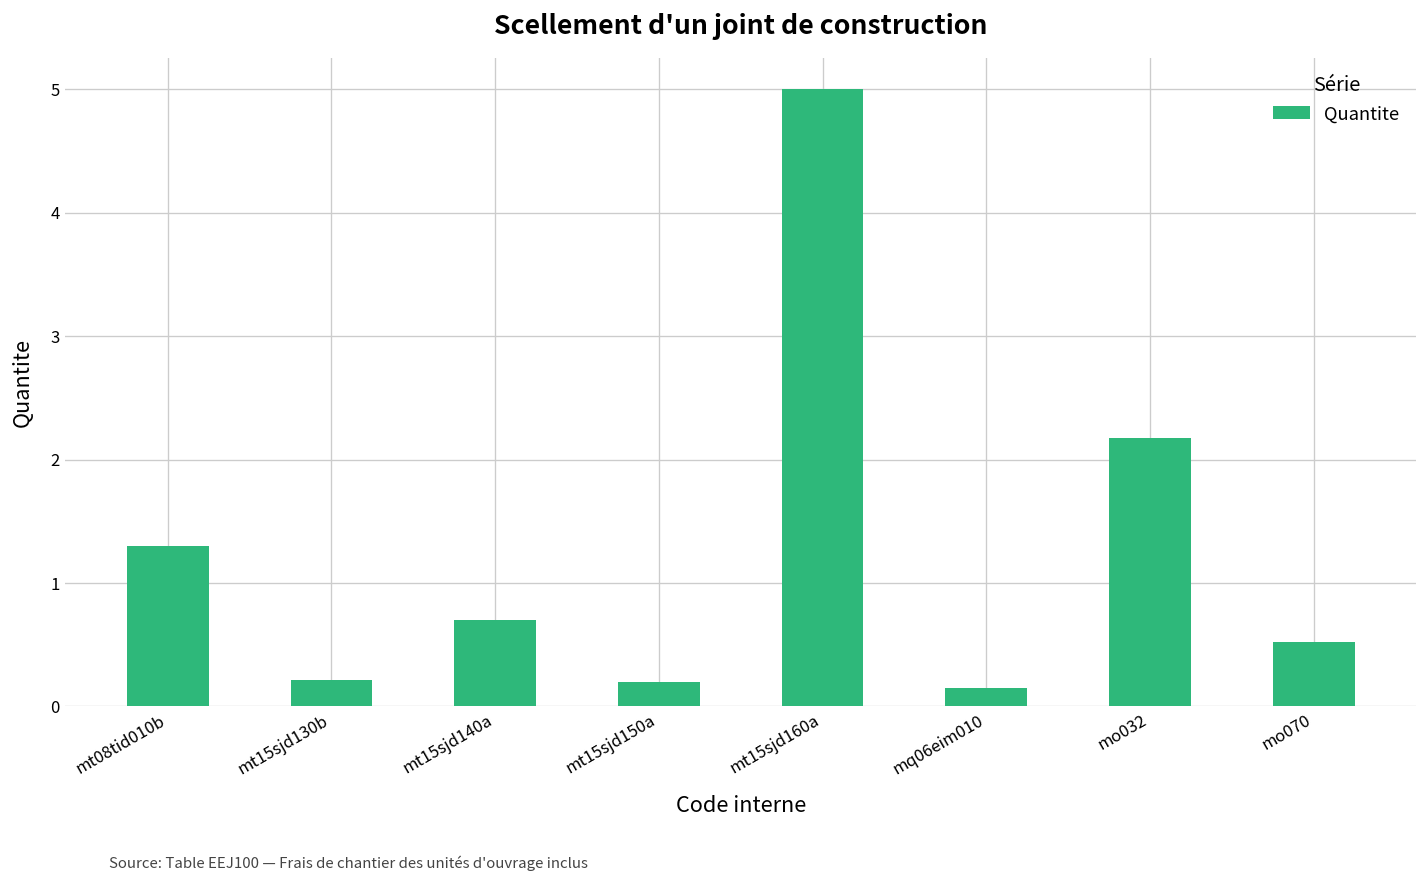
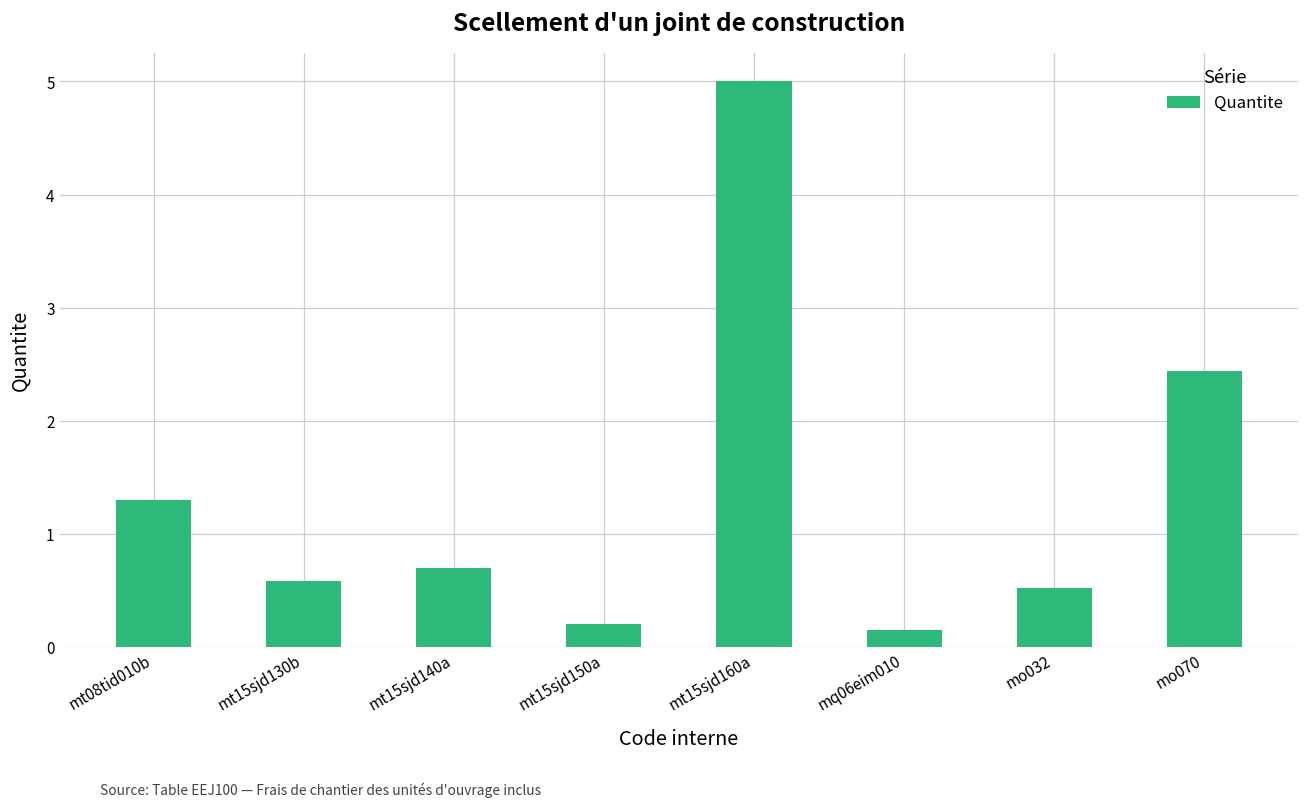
  {
    "mt08tid010b": 1.30,
-   "mt15sjd130b": 0.21,
+   "mt15sjd130b": 0.58,
    "mt15sjd140a": 0.70,
    "mt15sjd150a": 0.20,
    "mt15sjd160a": 5.00,
    "mq06eim010": 0.15,
-   "mo032": 2.18,
-   "mo070": 0.52
+   "mo032": 0.52,
+   "mo070": 2.44
  }
